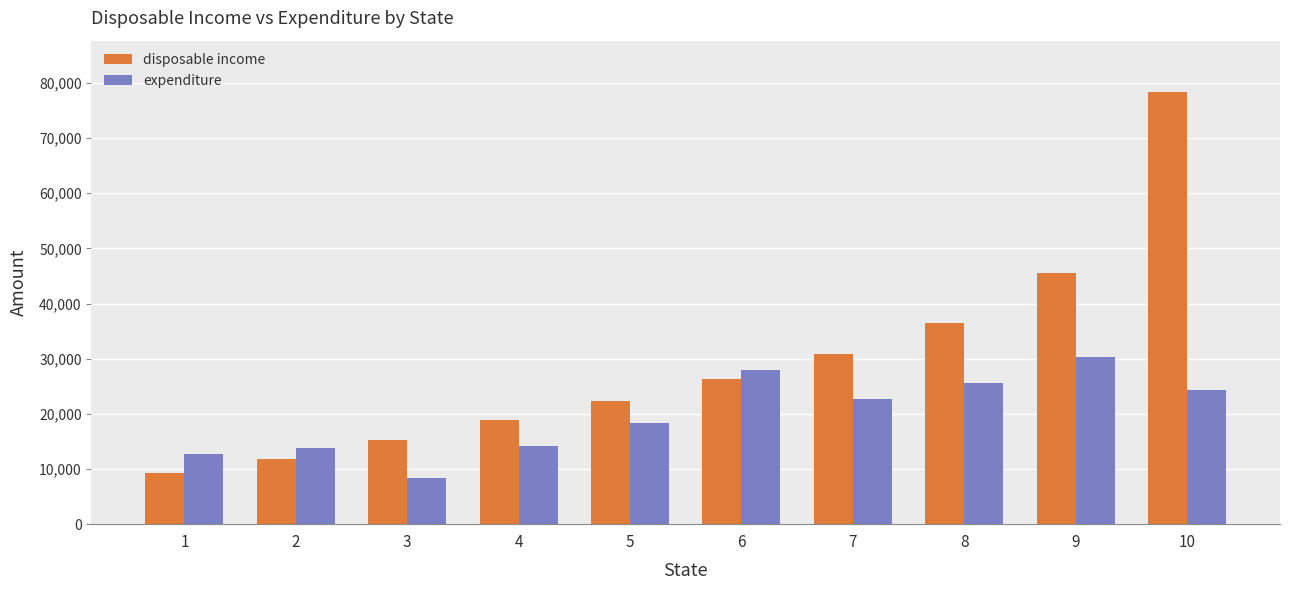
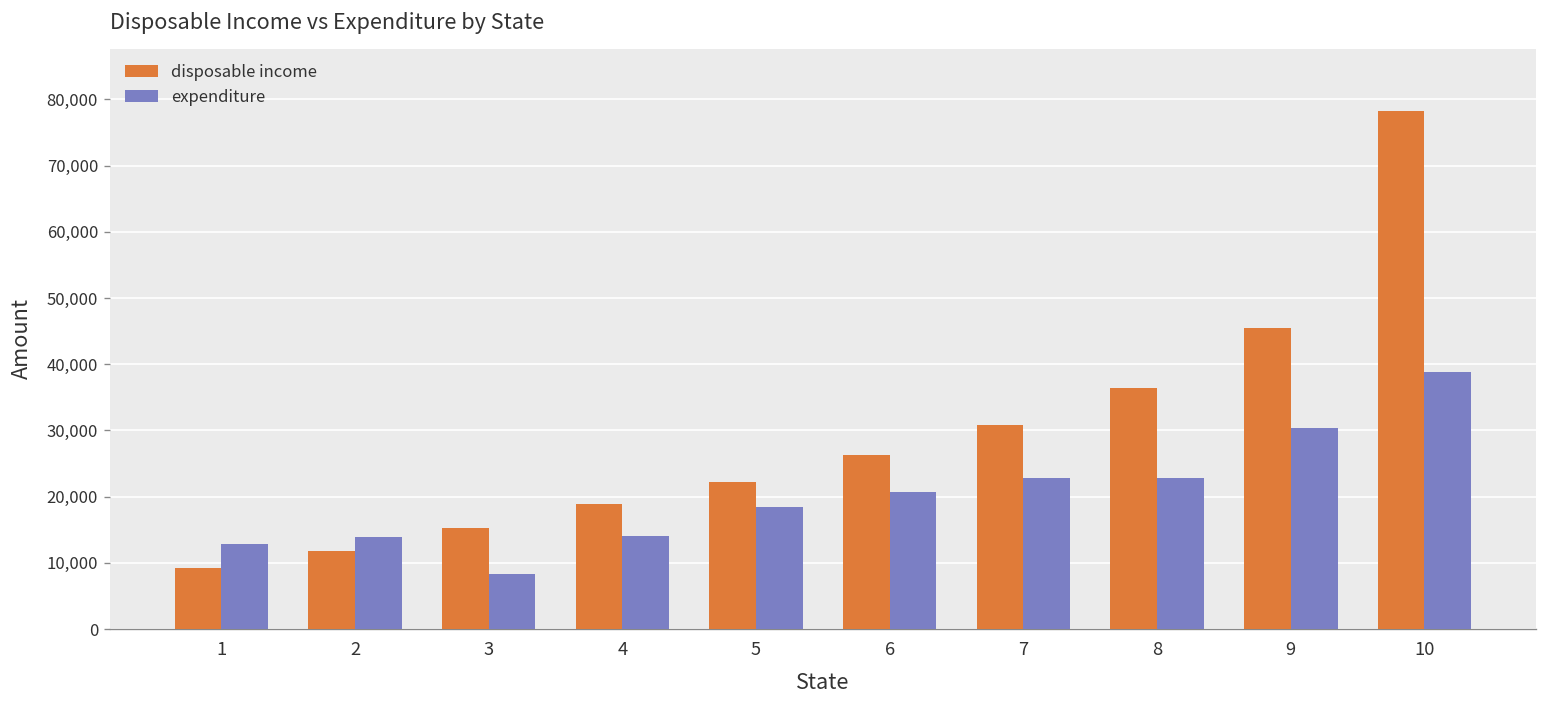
  {
    "disposable income": {
      "1": "9,000",
      "2": "12,000",
      "3": "15,000",
      "4": "19,000",
      "5": "22,000",
      "6": "26,000",
      "7": "31,000",
      "8": "36,000",
      "9": "45,000",
      "10": "78,000"
    },
    "expenditure": {
      "1": "13,000",
      "2": "14,000",
      "3": "8,000",
      "4": "14,000",
      "5": "18,000",
-     "6": "28,000",
+     "6": "21,000",
      "7": "23,000",
-     "8": "26,000",
+     "8": "23,000",
      "9": "30,000",
-     "10": "24,000"
+     "10": "39,000"
    }
  }
